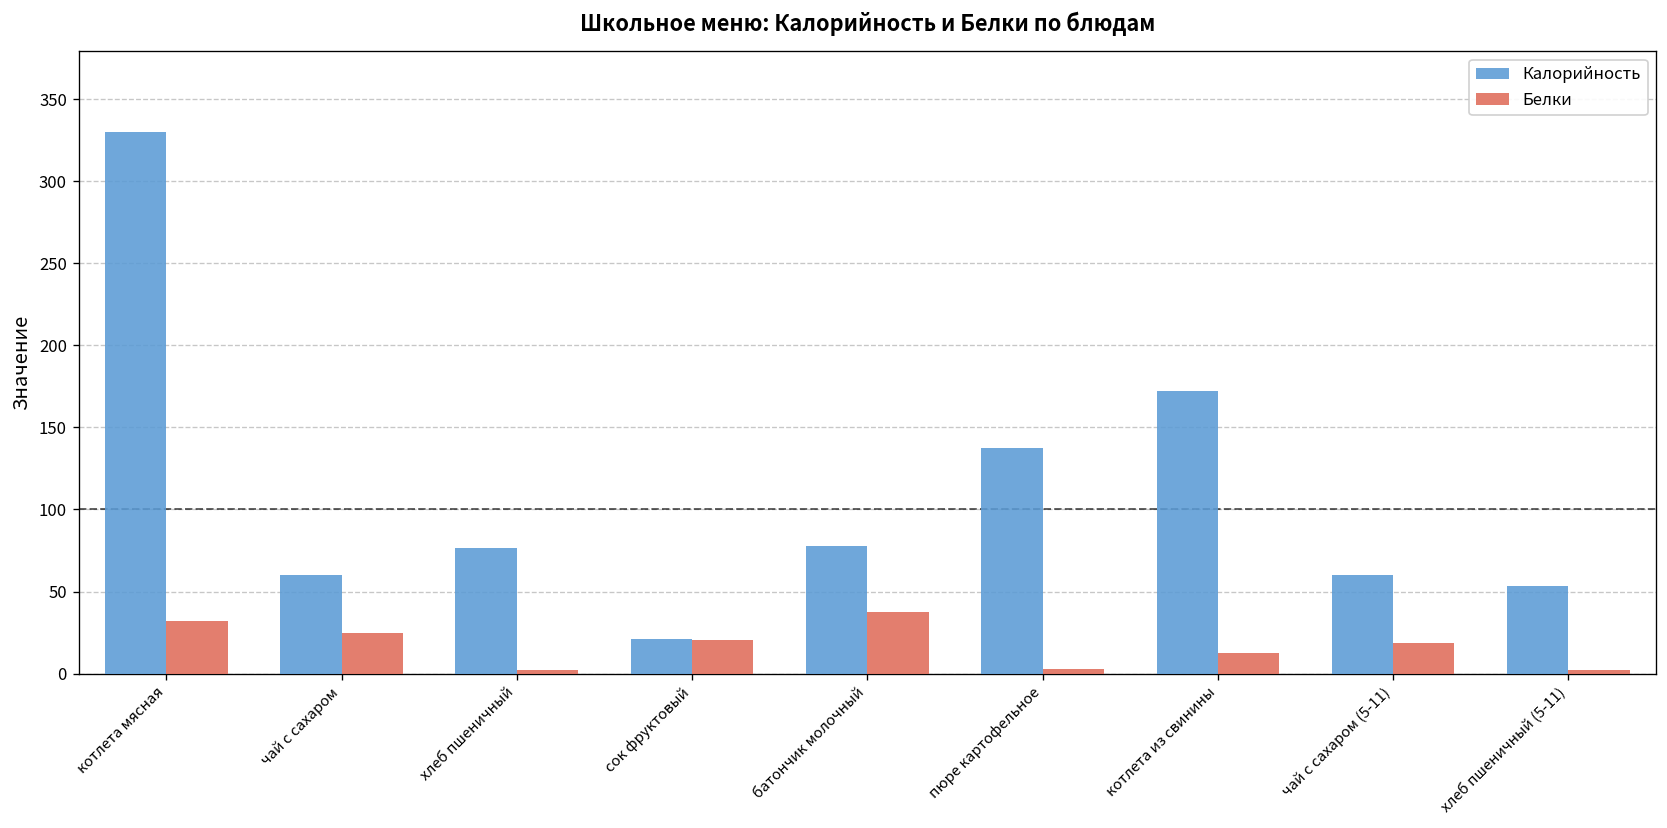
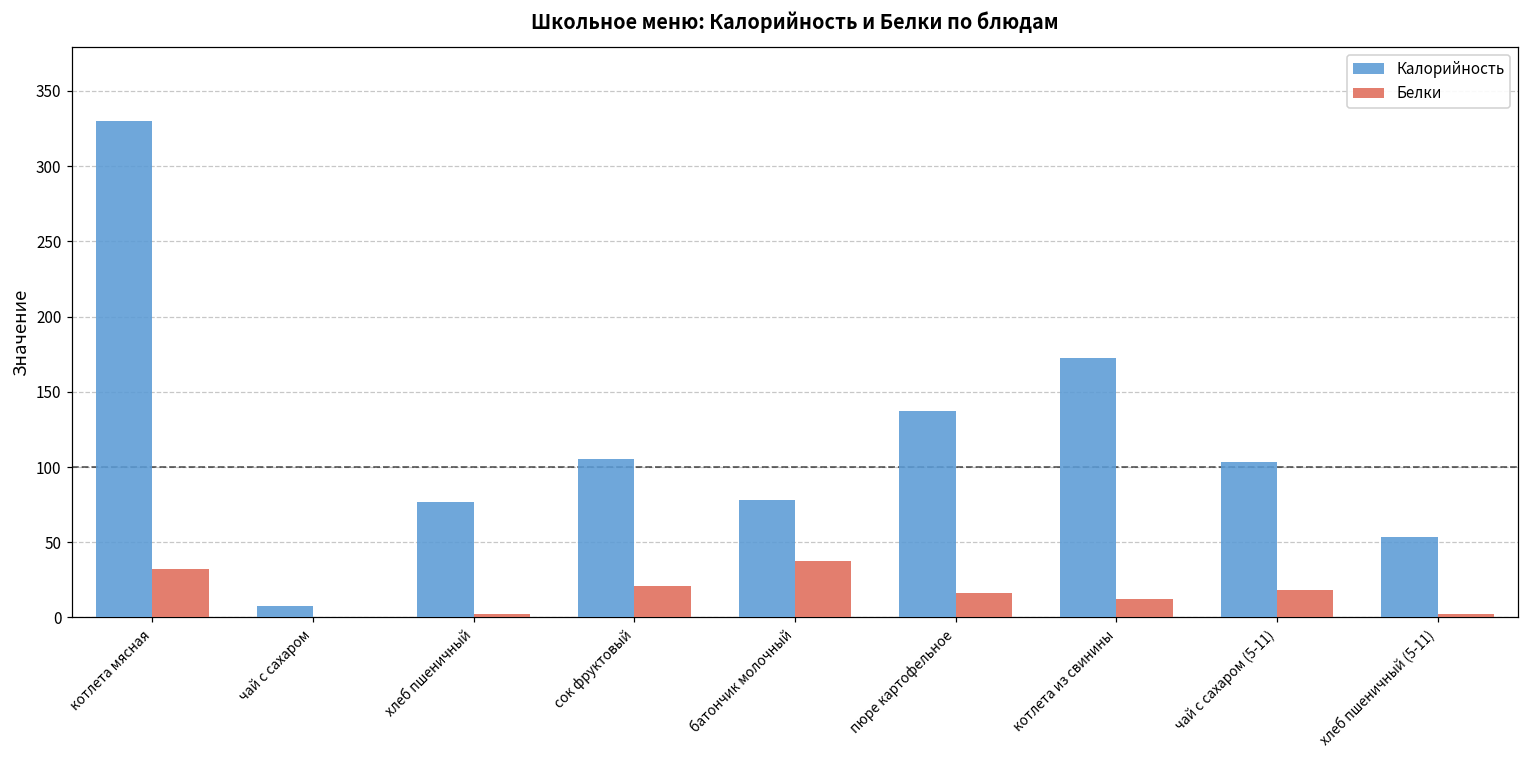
  {
    "Калорийность": {
      "котлета мясная": 330,
-     "чай с сахаром": 60,
+     "чай с сахаром": 8,
      "хлеб пшеничный": 77,
-     "сок фруктовый": 21,
+     "сок фруктовый": 106,
      "батончик молочный": 78,
      "пюре картофельное": 137,
      "котлета из свинины": 172,
-     "чай с сахаром (5-11)": 60,
+     "чай с сахаром (5-11)": 104,
      "хлеб пшеничный (5-11)": 54
    },
    "Белки": {
      "котлета мясная": 32,
-     "чай с сахаром": 25,
+     "чай с сахаром": 0,
      "хлеб пшеничный": 2,
      "сок фруктовый": 21,
      "батончик молочный": 37,
-     "пюре картофельное": 3,
+     "пюре картофельное": 16,
      "котлета из свинины": 12,
      "чай с сахаром (5-11)": 18,
      "хлеб пшеничный (5-11)": 2
    }
  }
